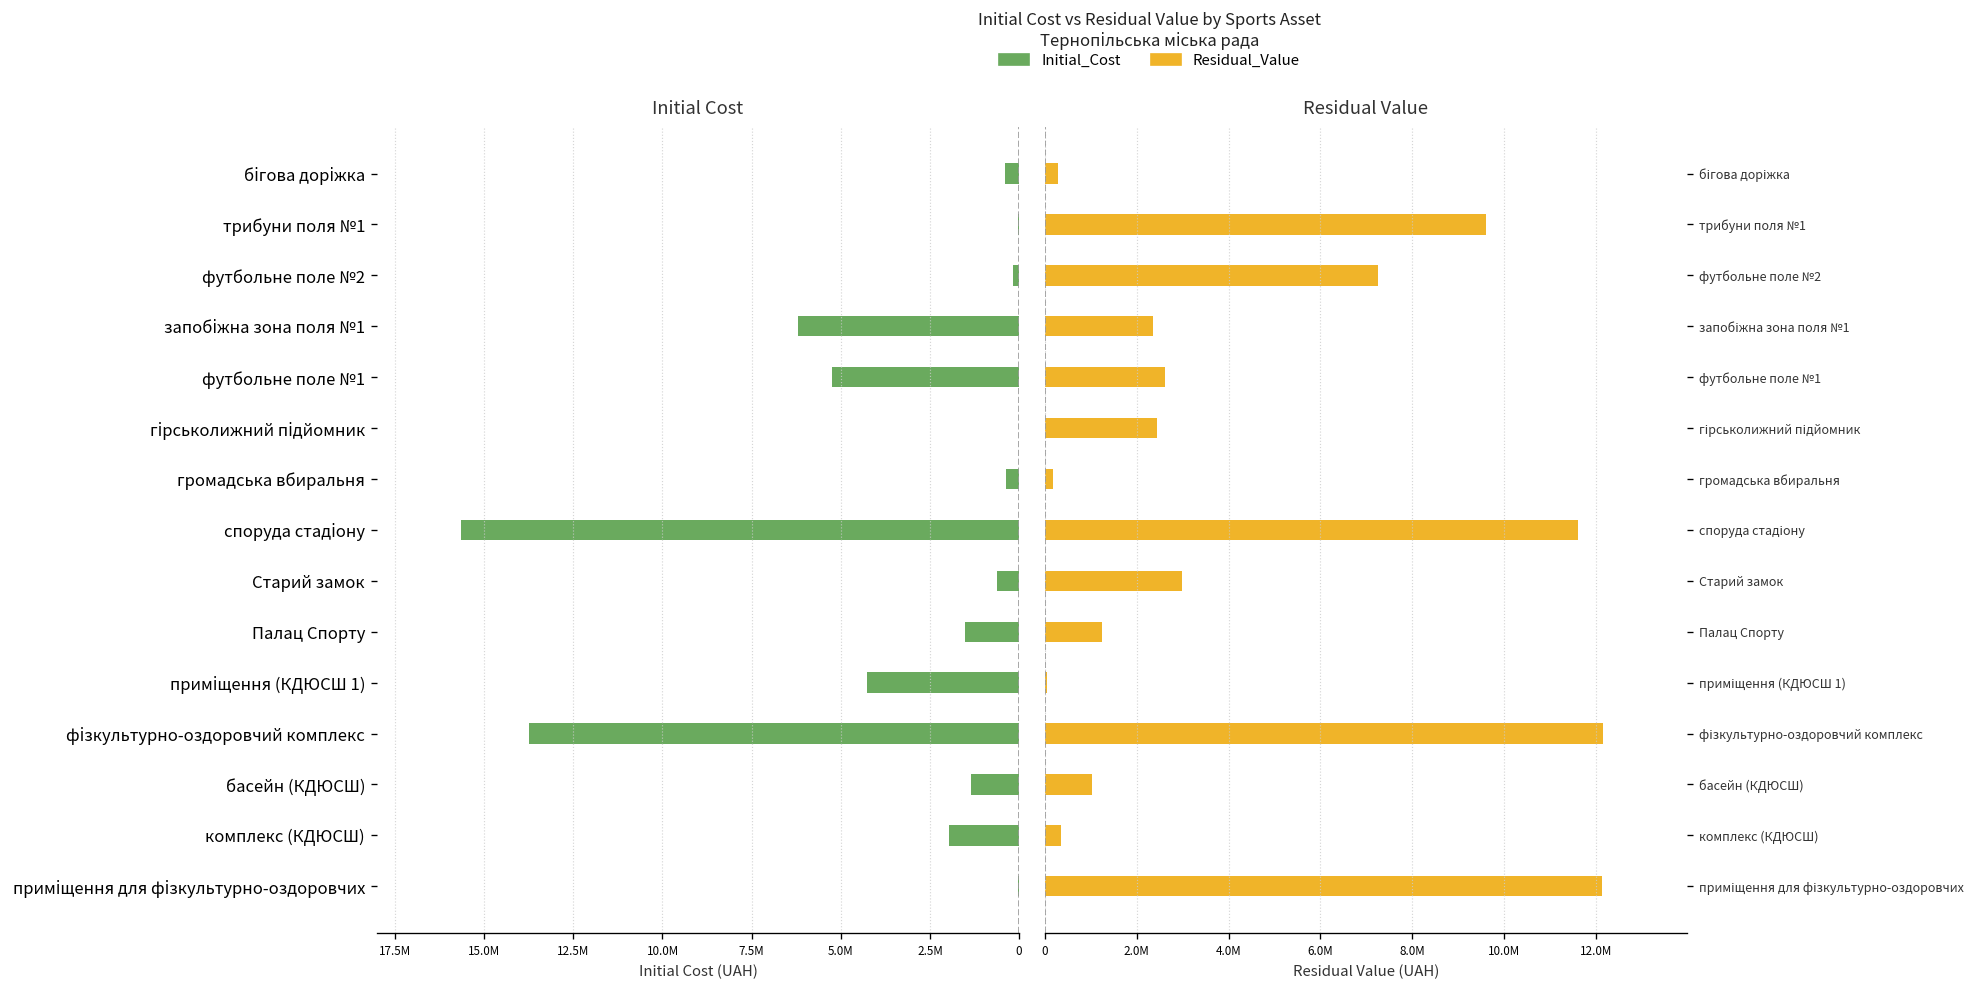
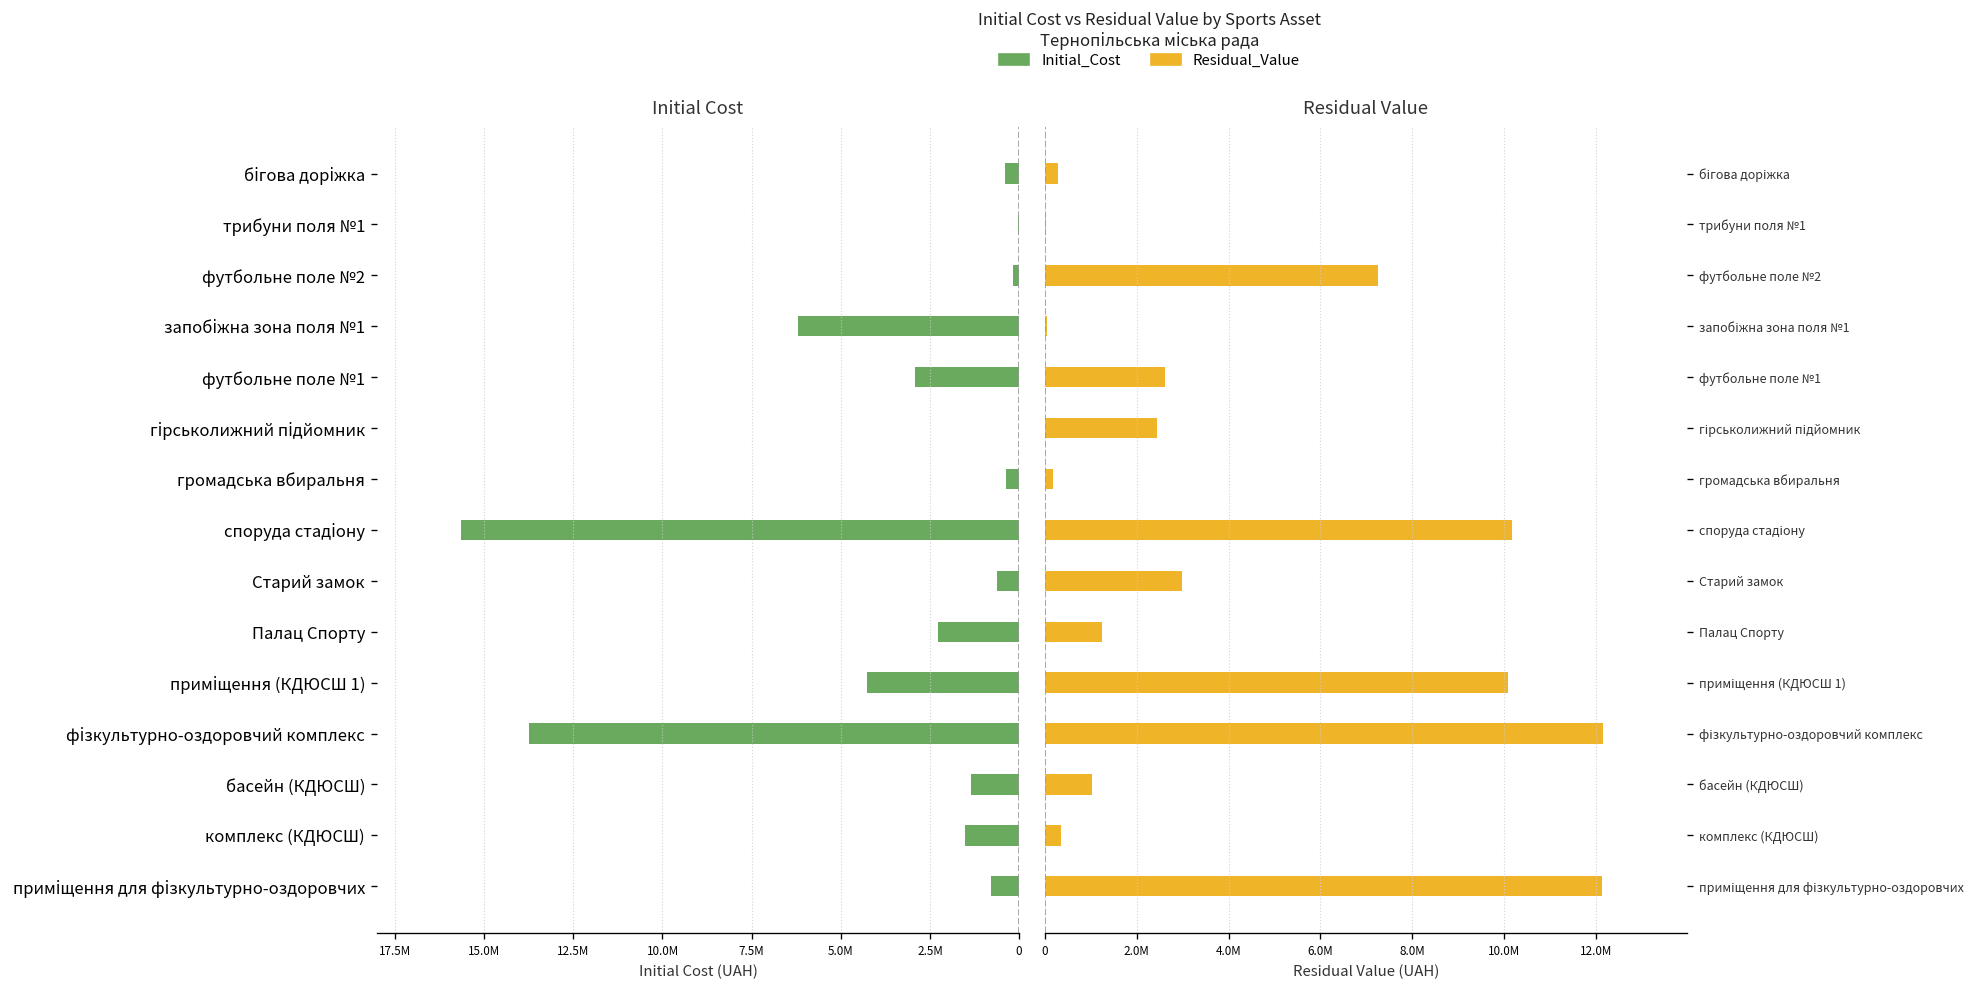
  {
    "Initial Cost": {
      "бігова доріжка": 400000,
      "футбольне поле №2": 200000,
      "запобіжна зона поля №1": 6200000,
-     "футбольне поле №1": 5200000,
+     "футбольне поле №1": 2900000,
      "громадська вбиральня": 400000,
      "споруда стадіону": 15700000,
      "Старий замок": 600000,
-     "Палац Спорту": 1500000,
+     "Палац Спорту": 2300000,
      "приміщення (КДЮСШ 1)": 4300000,
      "фізкультурно-оздоровчий комплекс": 13800000,
      "басейн (КДЮСШ)": 1300000,
-     "комплекс (КДЮСШ)": 2000000,
-     "приміщення для фізкультурно-оздоровчих": 0
+     "комплекс (КДЮСШ)": 1500000,
+     "приміщення для фізкультурно-оздоровчих": 800000
    },
    "Residual Value": {
      "бігова доріжка": 300000,
-     "трибуни поля №1": 9600000,
+     "трибуни поля №1": 0,
      "футбольне поле №2": 7300000,
-     "запобіжна зона поля №1": 2400000,
+     "запобіжна зона поля №1": 100000,
      "футбольне поле №1": 2600000,
      "гірськолижний підйомник": 2400000,
      "громадська вбиральня": 200000,
-     "споруда стадіону": 11600000,
+     "споруда стадіону": 10200000,
      "Старий замок": 3000000,
      "Палац Спорту": 1300000,
-     "приміщення (КДЮСШ 1)": 100000,
+     "приміщення (КДЮСШ 1)": 10100000,
      "фізкультурно-оздоровчий комплекс": 12200000,
      "басейн (КДЮСШ)": 1000000,
      "комплекс (КДЮСШ)": 400000,
      "приміщення для фізкультурно-оздоровчих": 12100000
    }
  }
